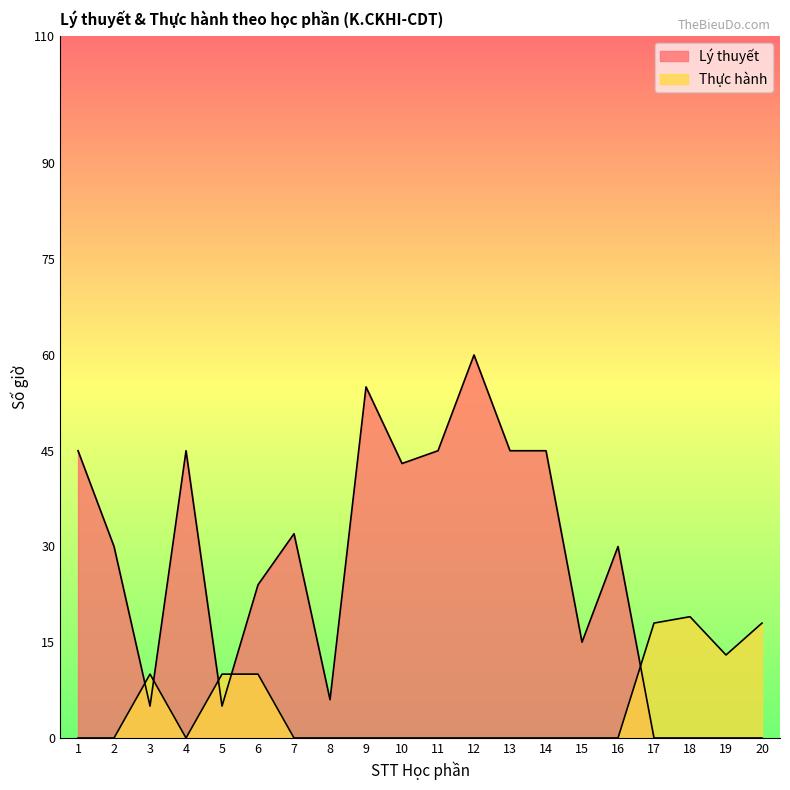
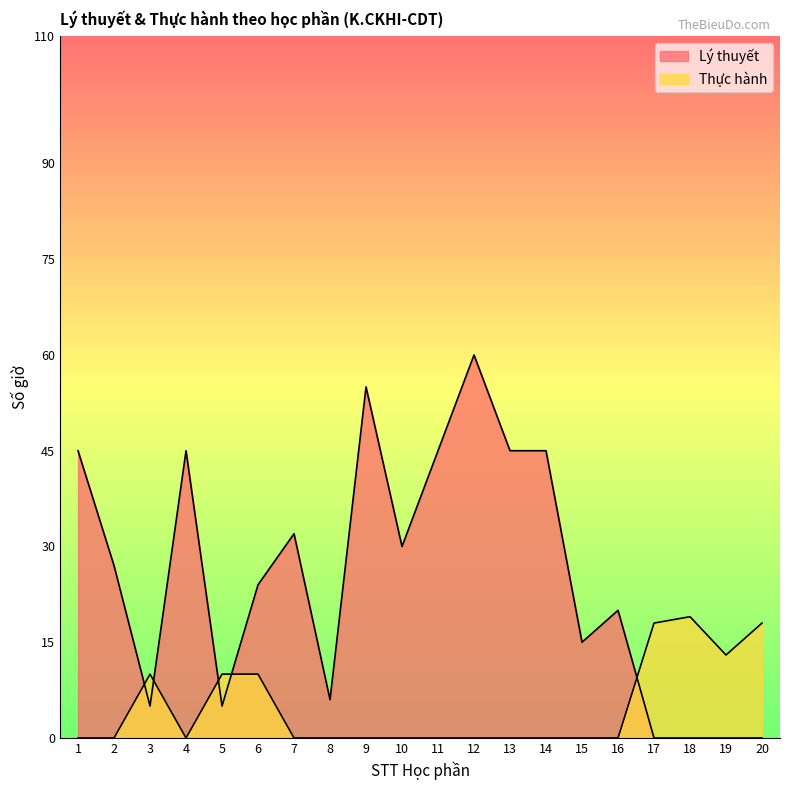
  {
    "Lý thuyết": {
      "1": 45,
-     "2": 30,
+     "2": 27,
      "3": 5,
      "4": 45,
      "5": 5,
      "6": 24,
      "7": 32,
      "8": 6,
      "9": 55,
-     "10": 43,
+     "10": 30,
      "11": 45,
      "12": 60,
      "13": 45,
      "14": 45,
      "15": 15,
-     "16": 30,
+     "16": 20,
      "17": 0,
      "18": 0,
      "19": 0,
      "20": 0
    },
    "Thực hành": {
      "1": 0,
      "2": 0,
      "3": 10,
      "4": 0,
      "5": 10,
      "6": 10,
      "7": 0,
      "8": 0,
      "9": 0,
      "10": 0,
      "11": 0,
      "12": 0,
      "13": 0,
      "14": 0,
      "15": 0,
      "16": 0,
      "17": 18,
      "18": 19,
      "19": 13,
      "20": 18
    }
  }
